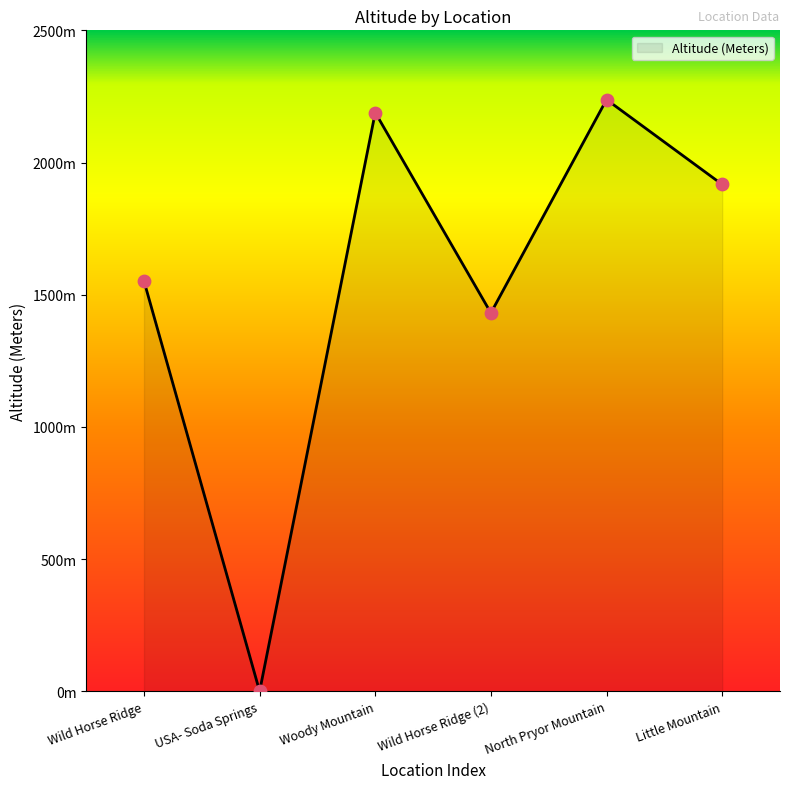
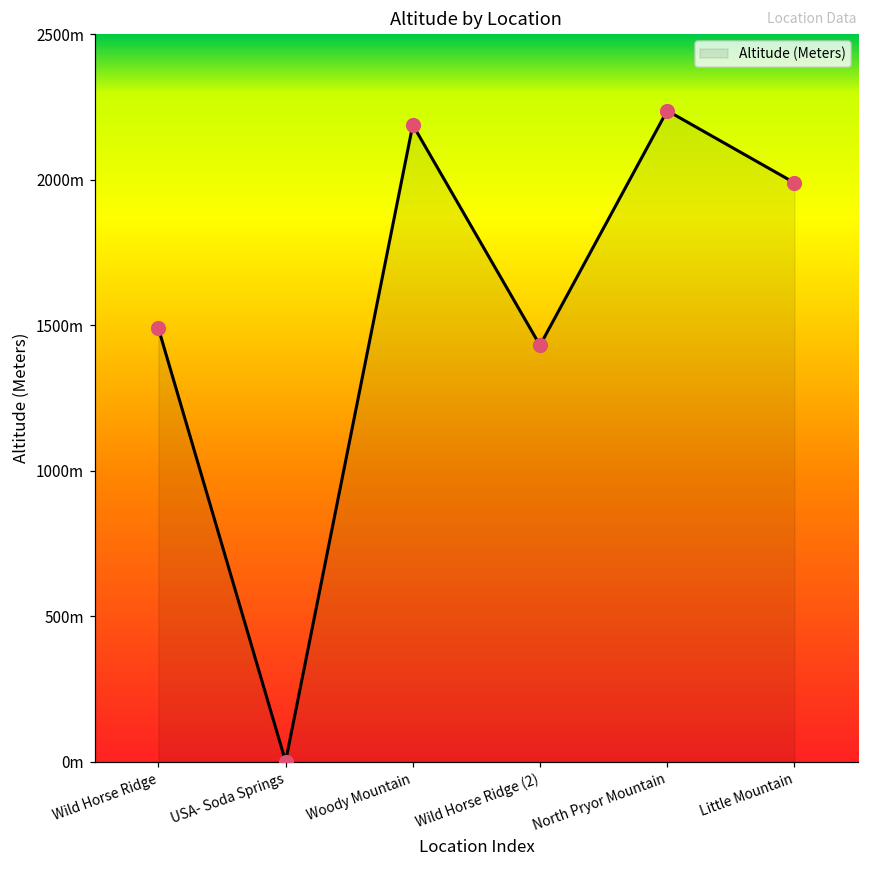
  {
-   "Wild Horse Ridge": "1550m",
+   "Wild Horse Ridge": "1490m",
    "USA- Soda Springs": "0m",
    "Woody Mountain": "2190m",
    "Wild Horse Ridge (2)": "1430m",
    "North Pryor Mountain": "2240m",
-   "Little Mountain": "1920m"
+   "Little Mountain": "1990m"
  }
